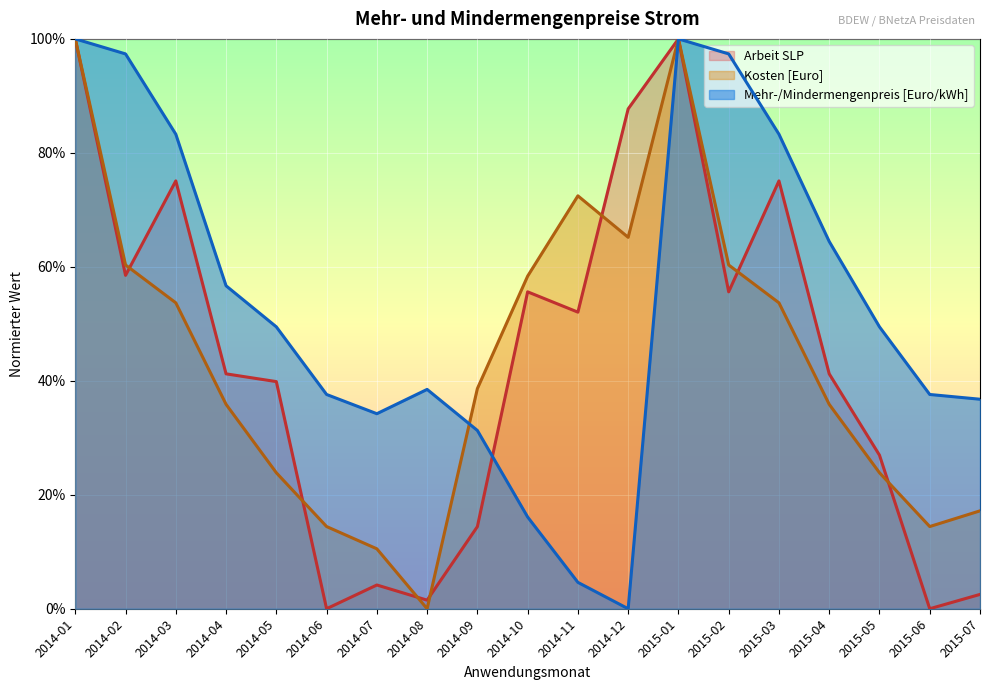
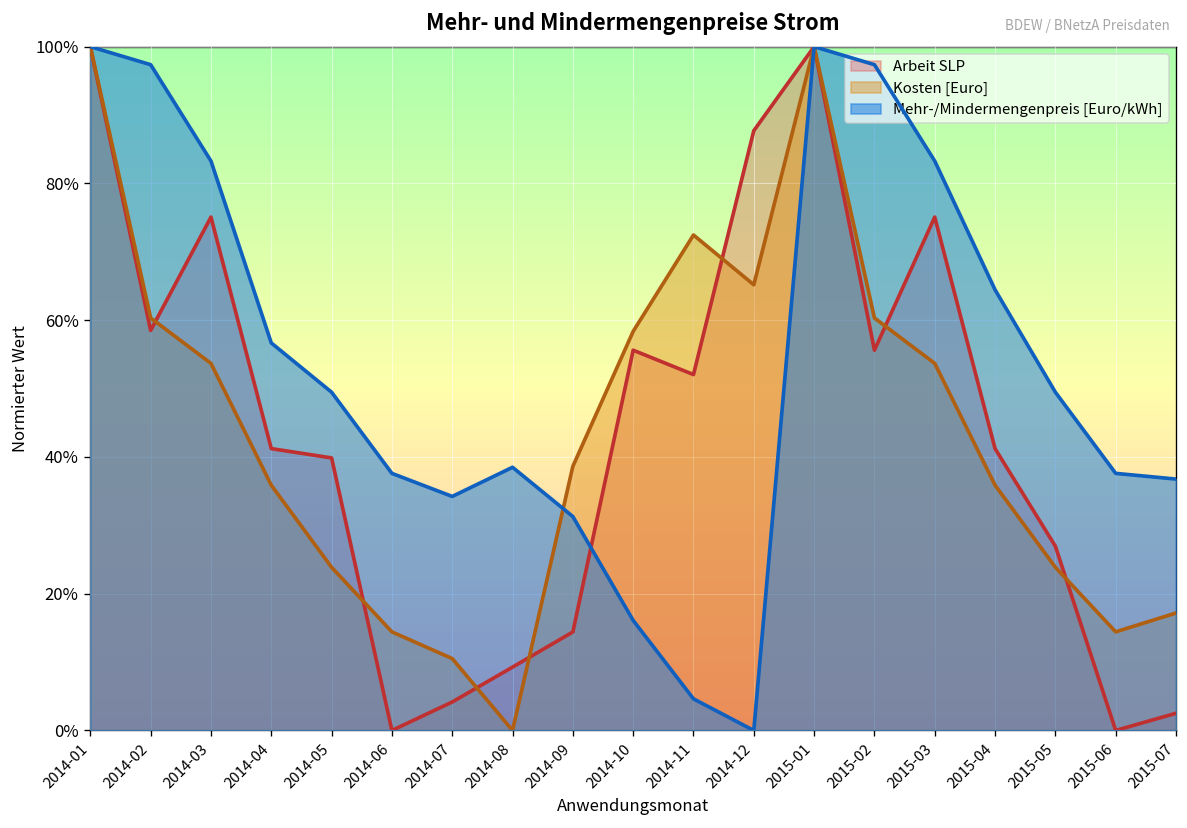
  {
    "Arbeit SLP": {
      "2014-02": "59%",
      "2014-03": "75%",
      "2014-04": "41%",
      "2014-05": "40%",
      "2014-06": "0%",
      "2014-07": "4%",
-     "2014-08": "2%",
+     "2014-08": "9%",
      "2014-09": "14%",
      "2014-10": "56%",
      "2014-11": "52%",
      "2014-12": "88%",
      "2015-02": "56%",
      "2015-03": "75%",
      "2015-04": "41%",
      "2015-05": "27%",
      "2015-06": "0%",
      "2015-07": "3%"
    },
    "Kosten [Euro]": {
      "2014-02": "60%",
      "2014-03": "54%",
      "2014-04": "36%",
      "2014-05": "24%",
      "2014-06": "14%",
      "2014-07": "11%",
      "2014-08": "0%",
      "2014-09": "39%",
      "2014-10": "58%",
      "2014-11": "72%",
      "2014-12": "65%",
      "2015-02": "60%",
      "2015-03": "54%",
      "2015-04": "36%",
      "2015-05": "24%",
      "2015-06": "14%",
      "2015-07": "17%"
    },
    "Mehr-/Mindermengenpreis [Euro/kWh]": {
      "2014-02": "97%",
      "2014-03": "83%",
      "2014-04": "57%",
      "2014-05": "49%",
      "2014-06": "38%",
      "2014-07": "34%",
      "2014-08": "38%",
      "2014-09": "31%",
      "2014-10": "16%",
      "2014-11": "5%",
      "2014-12": "0%",
      "2015-03": "83%",
      "2015-04": "64%",
      "2015-05": "49%",
      "2015-06": "38%",
      "2015-07": "37%"
    }
  }
